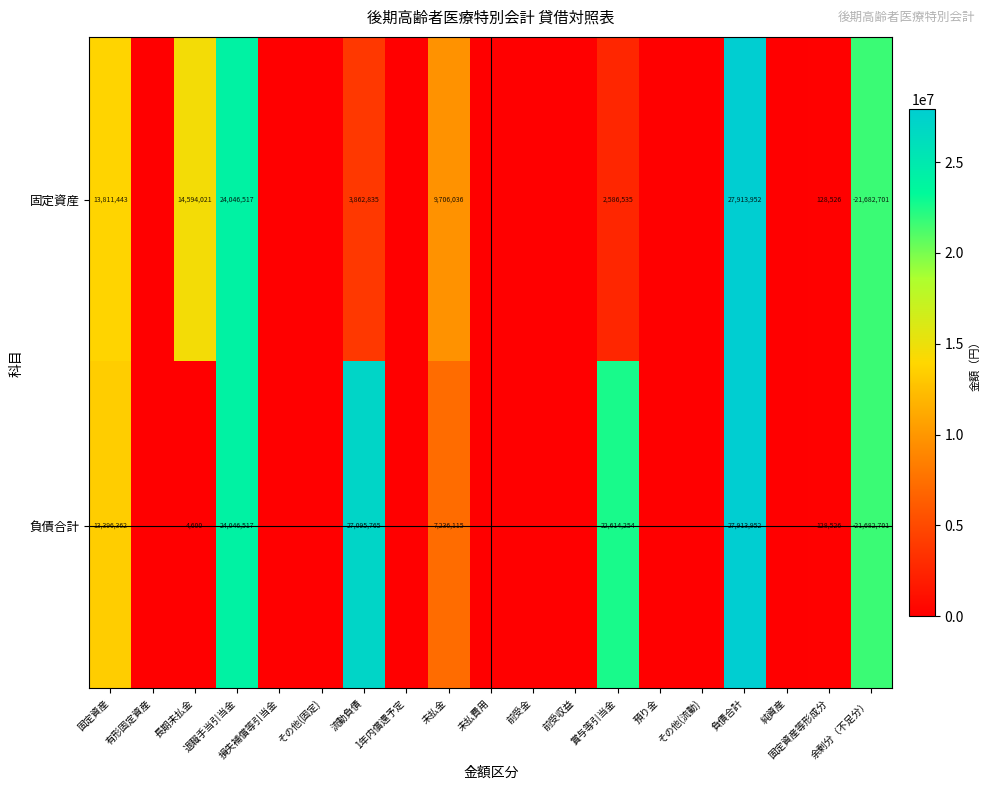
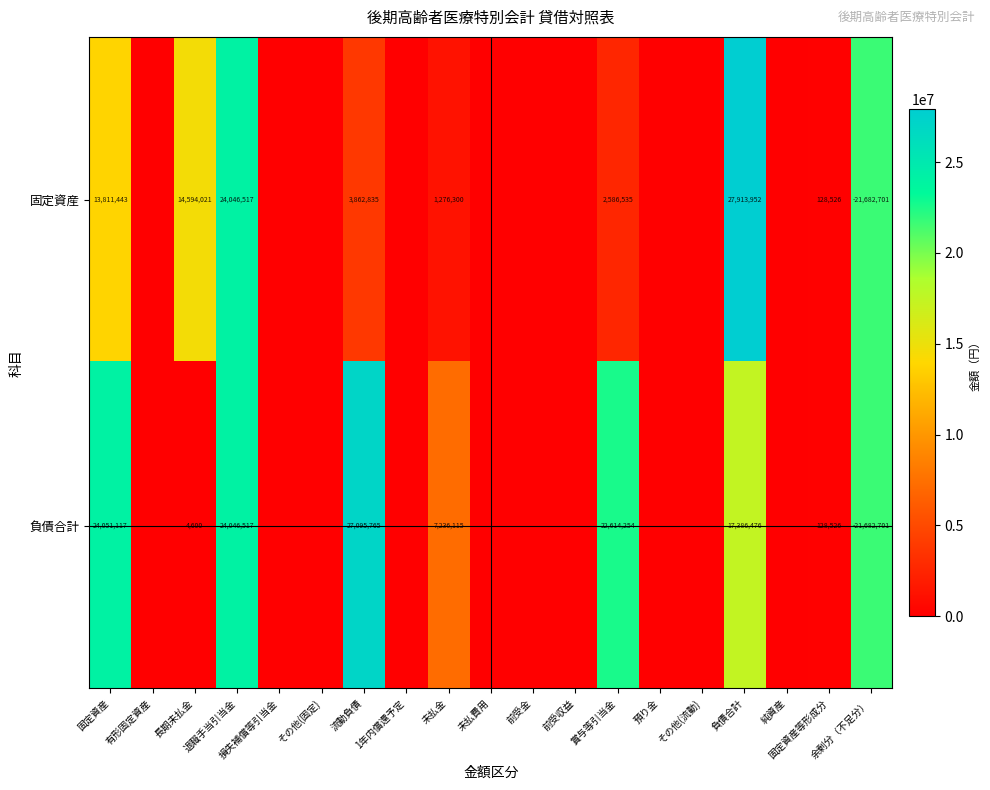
  {
    "固定資産": {
      "固定資産": "13,811,443",
      "長期未払金": "14,594,021",
      "退職手当引当金": "24,046,517",
      "流動負債": "3,862,835",
-     "未払金": "9,706,036",
+     "未払金": "1,276,300",
      "賞与等引当金": "2,586,535",
      "負債合計": "27,913,952",
      "固定資産等形成分": "128,526",
      "余剰分（不足分）": "-21,682,701"
    },
    "負債合計": {
-     "固定資産": "13,396,362",
+     "固定資産": "24,051,117",
      "長期未払金": "4,600",
      "退職手当引当金": "24,046,517",
      "流動負債": "27,095,765",
      "未払金": "7,236,115",
      "賞与等引当金": "22,614,254",
-     "負債合計": "27,913,952",
+     "負債合計": "17,386,476",
      "固定資産等形成分": "128,526",
      "余剰分（不足分）": "-21,682,701"
    }
  }
